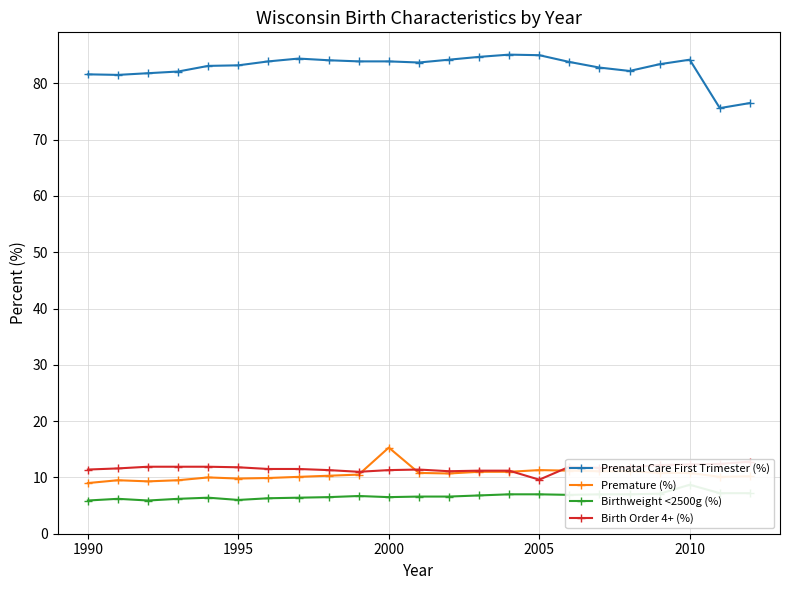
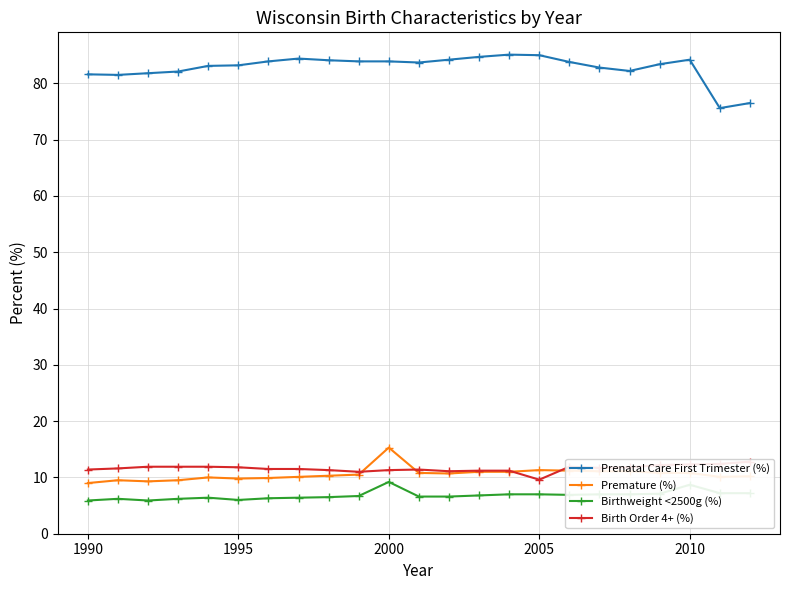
  {
    "Prenatal Care First Trimester (%)": {
      "1990": 82,
      "1995": 83,
      "2000": 84,
      "2005": 85,
      "2010": 84
    },
    "Premature (%)": {
      "1990": 9,
      "1995": 10,
      "2000": 15,
      "2005": 11
    },
    "Birthweight <2500g (%)": {
      "1990": 6,
      "1995": 6,
-     "2000": 7,
+     "2000": 9,
      "2005": 7
    },
    "Birth Order 4+ (%)": {
      "1990": 11,
      "1995": 12,
      "2000": 11,
      "2005": 10
    }
  }
